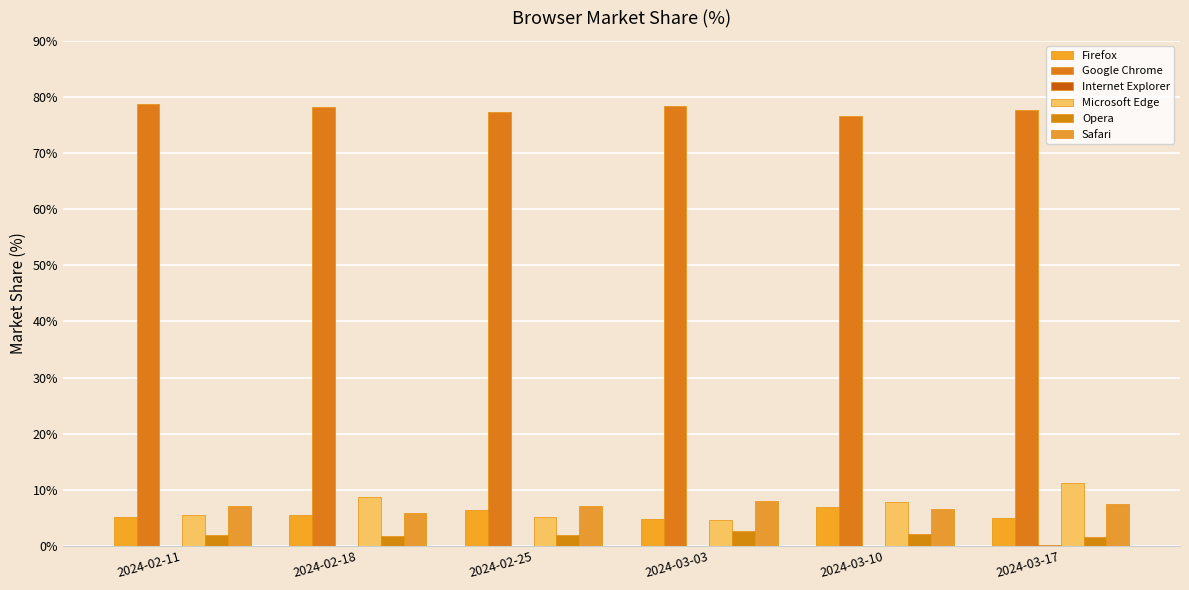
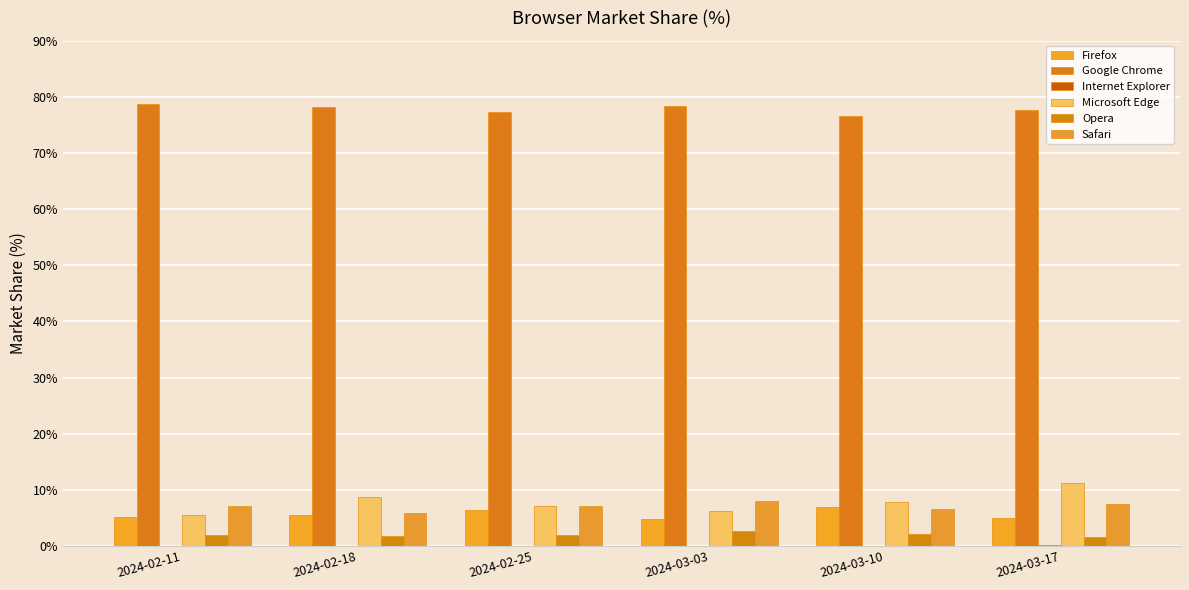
  {
    "Microsoft Edge": {
      "2024-02-11": "5%",
      "2024-02-18": "9%",
-     "2024-02-25": "5%",
-     "2024-03-03": "5%",
+     "2024-02-25": "7%",
+     "2024-03-03": "6%",
      "2024-03-10": "8%",
      "2024-03-17": "11%"
    }
  }
